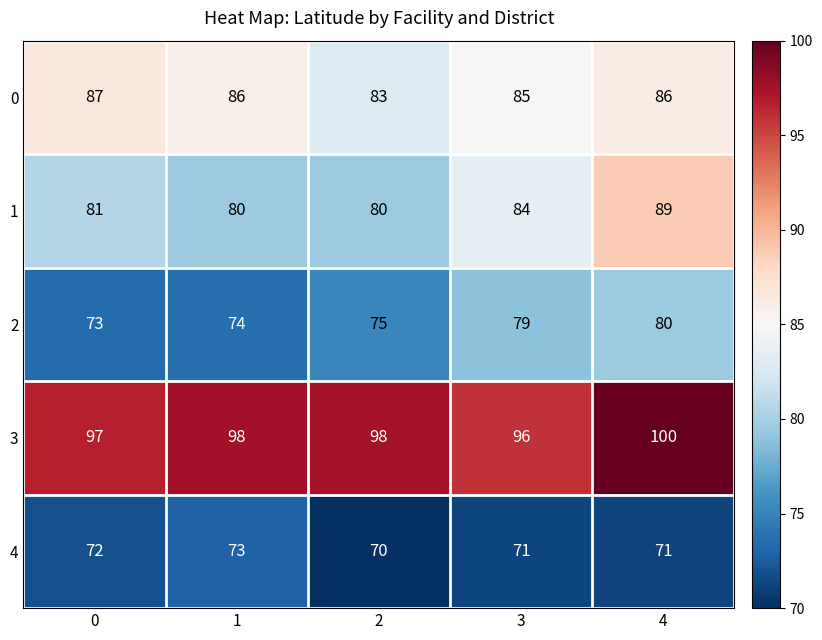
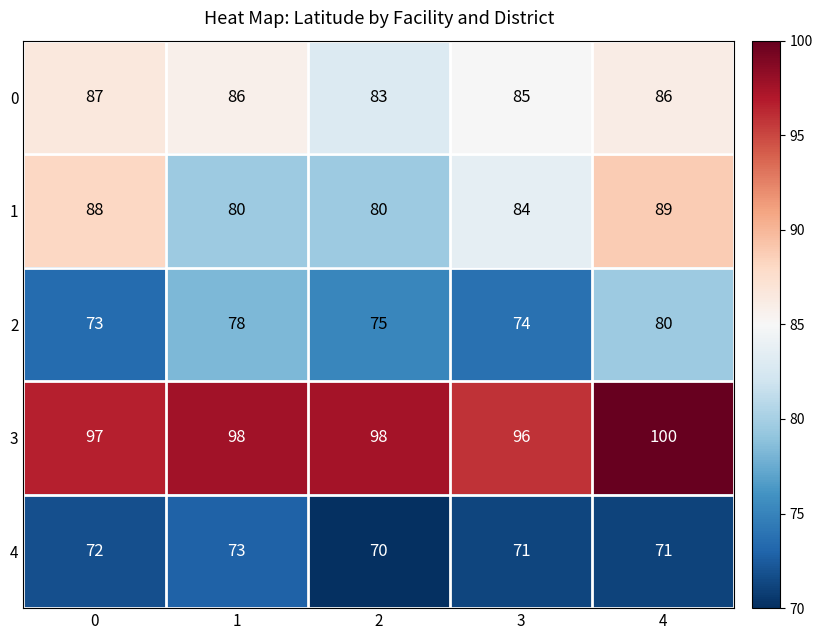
  {
    "0": {
      "0": 87,
      "1": 86,
      "2": 83,
      "3": 85,
      "4": 86
    },
    "1": {
-     "0": 81,
+     "0": 88,
      "1": 80,
      "2": 80,
      "3": 84,
      "4": 89
    },
    "2": {
      "0": 73,
-     "1": 74,
+     "1": 78,
      "2": 75,
-     "3": 79,
+     "3": 74,
      "4": 80
    },
    "3": {
      "0": 97,
      "1": 98,
      "2": 98,
      "3": 96,
      "4": 100
    },
    "4": {
      "0": 72,
      "1": 73,
      "2": 70,
      "3": 71,
      "4": 71
    }
  }
